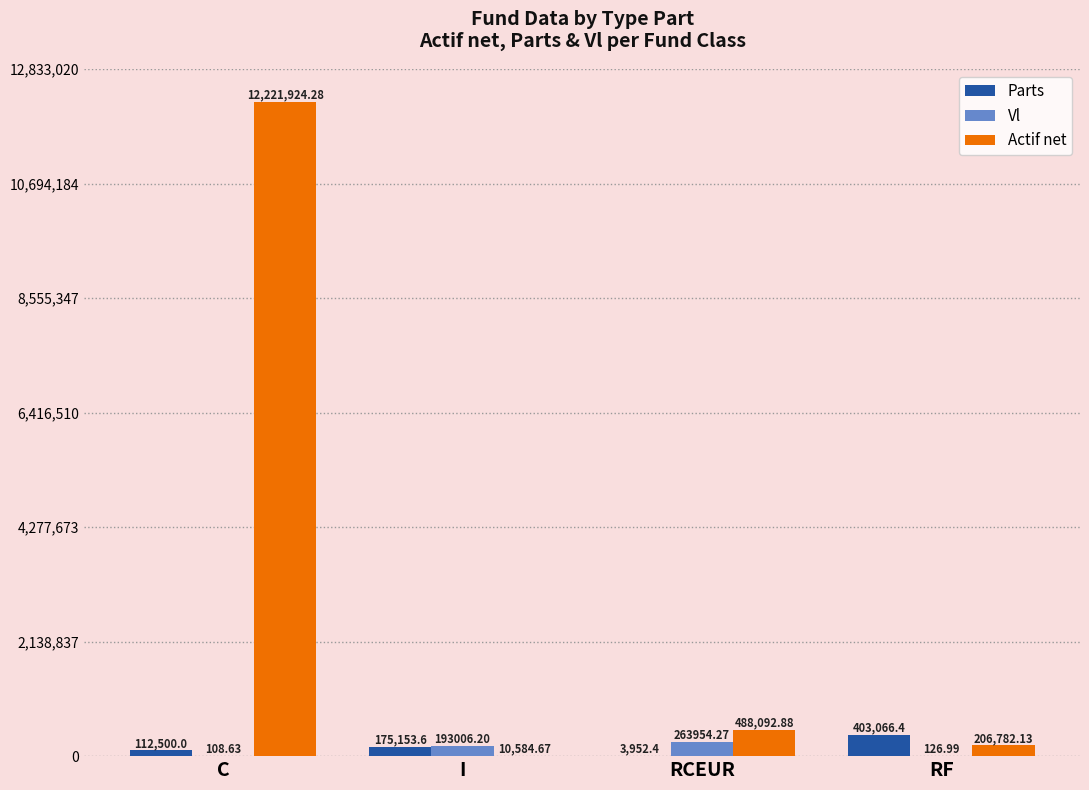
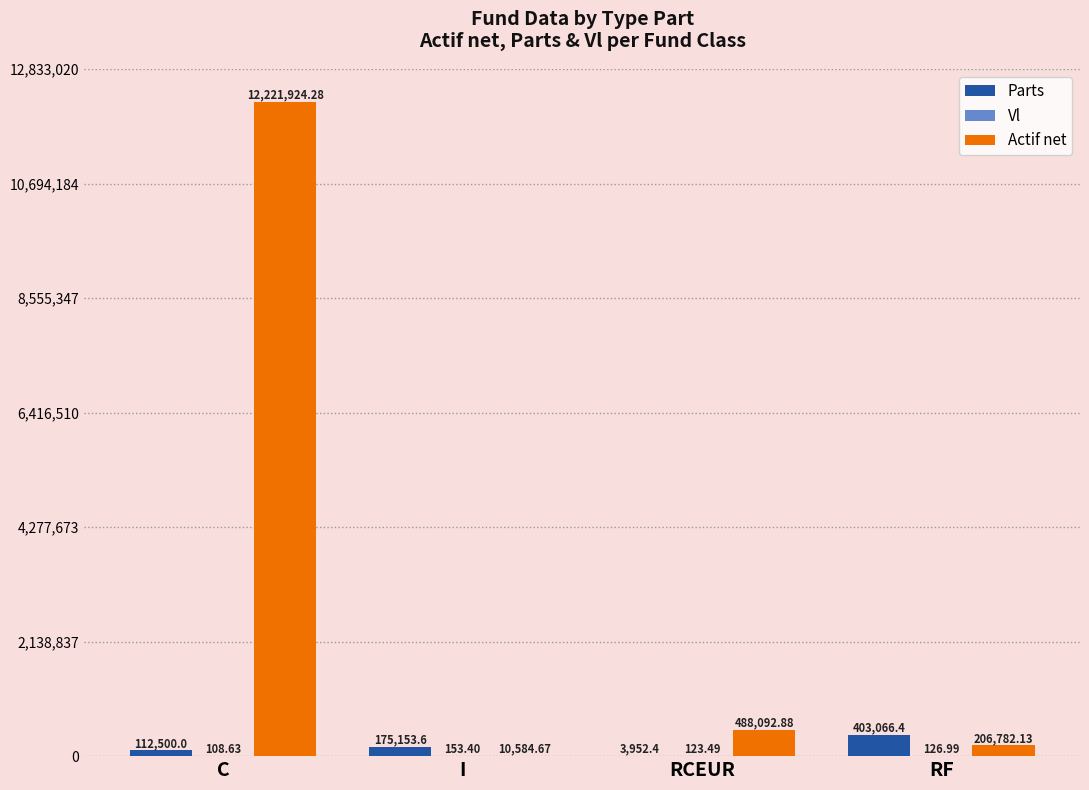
  {
    "Parts": {
      "C": "112,500.0",
      "I": "175,153.6",
      "RCEUR": "3,952.4",
      "RF": "403,066.4"
    },
    "Vl": {
      "C": "108.63",
-     "I": "193006.20",
-     "RCEUR": "263954.27",
+     "I": "153.40",
+     "RCEUR": "123.49",
      "RF": "126.99"
    },
    "Actif net": {
      "C": "12,221,924.28",
      "I": "10,584.67",
      "RCEUR": "488,092.88",
      "RF": "206,782.13"
    }
  }
